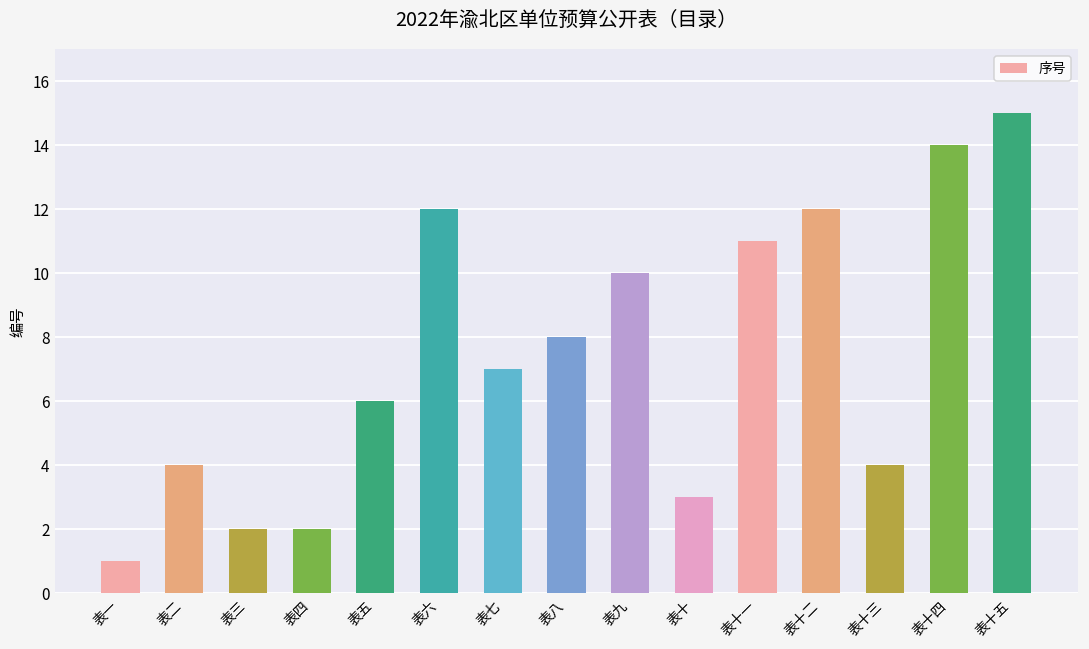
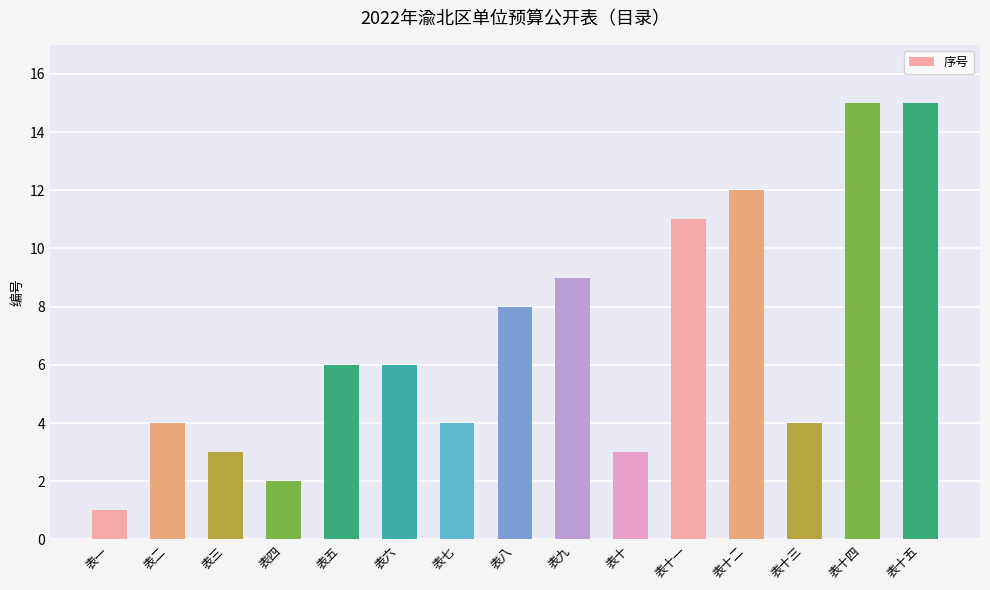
  {
    "表一": 1,
    "表二": 4,
-   "表三": 2,
+   "表三": 3,
    "表四": 2,
    "表五": 6,
-   "表六": 12,
-   "表七": 7,
+   "表六": 6,
+   "表七": 4,
    "表八": 8,
-   "表九": 10,
+   "表九": 9,
    "表十": 3,
    "表十一": 11,
    "表十二": 12,
    "表十三": 4,
-   "表十四": 14,
+   "表十四": 15,
    "表十五": 15
  }
